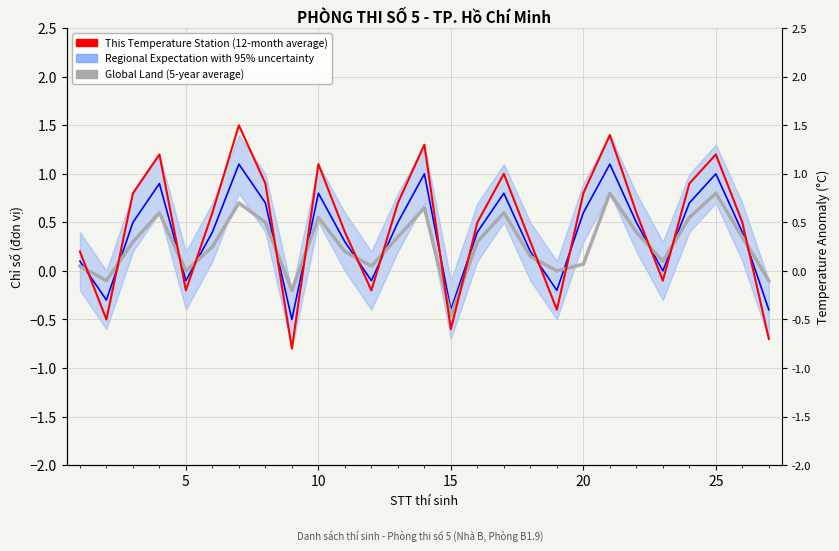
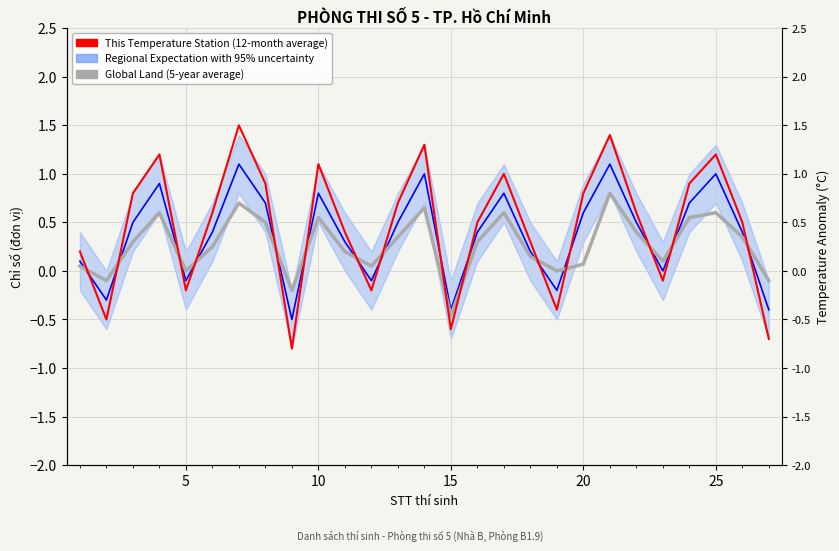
  {
    "Global Land (5-year average)": {
      "5": 0.0,
      "10": 0.6,
      "15": -0.5,
      "20": 0.1,
-     "25": 0.8
+     "25": 0.6
    },
    "This Temperature Station (12-month average)": {
      "5": -0.2,
      "15": -0.6,
      "20": 0.8,
      "25": 1.2
    }
  }
